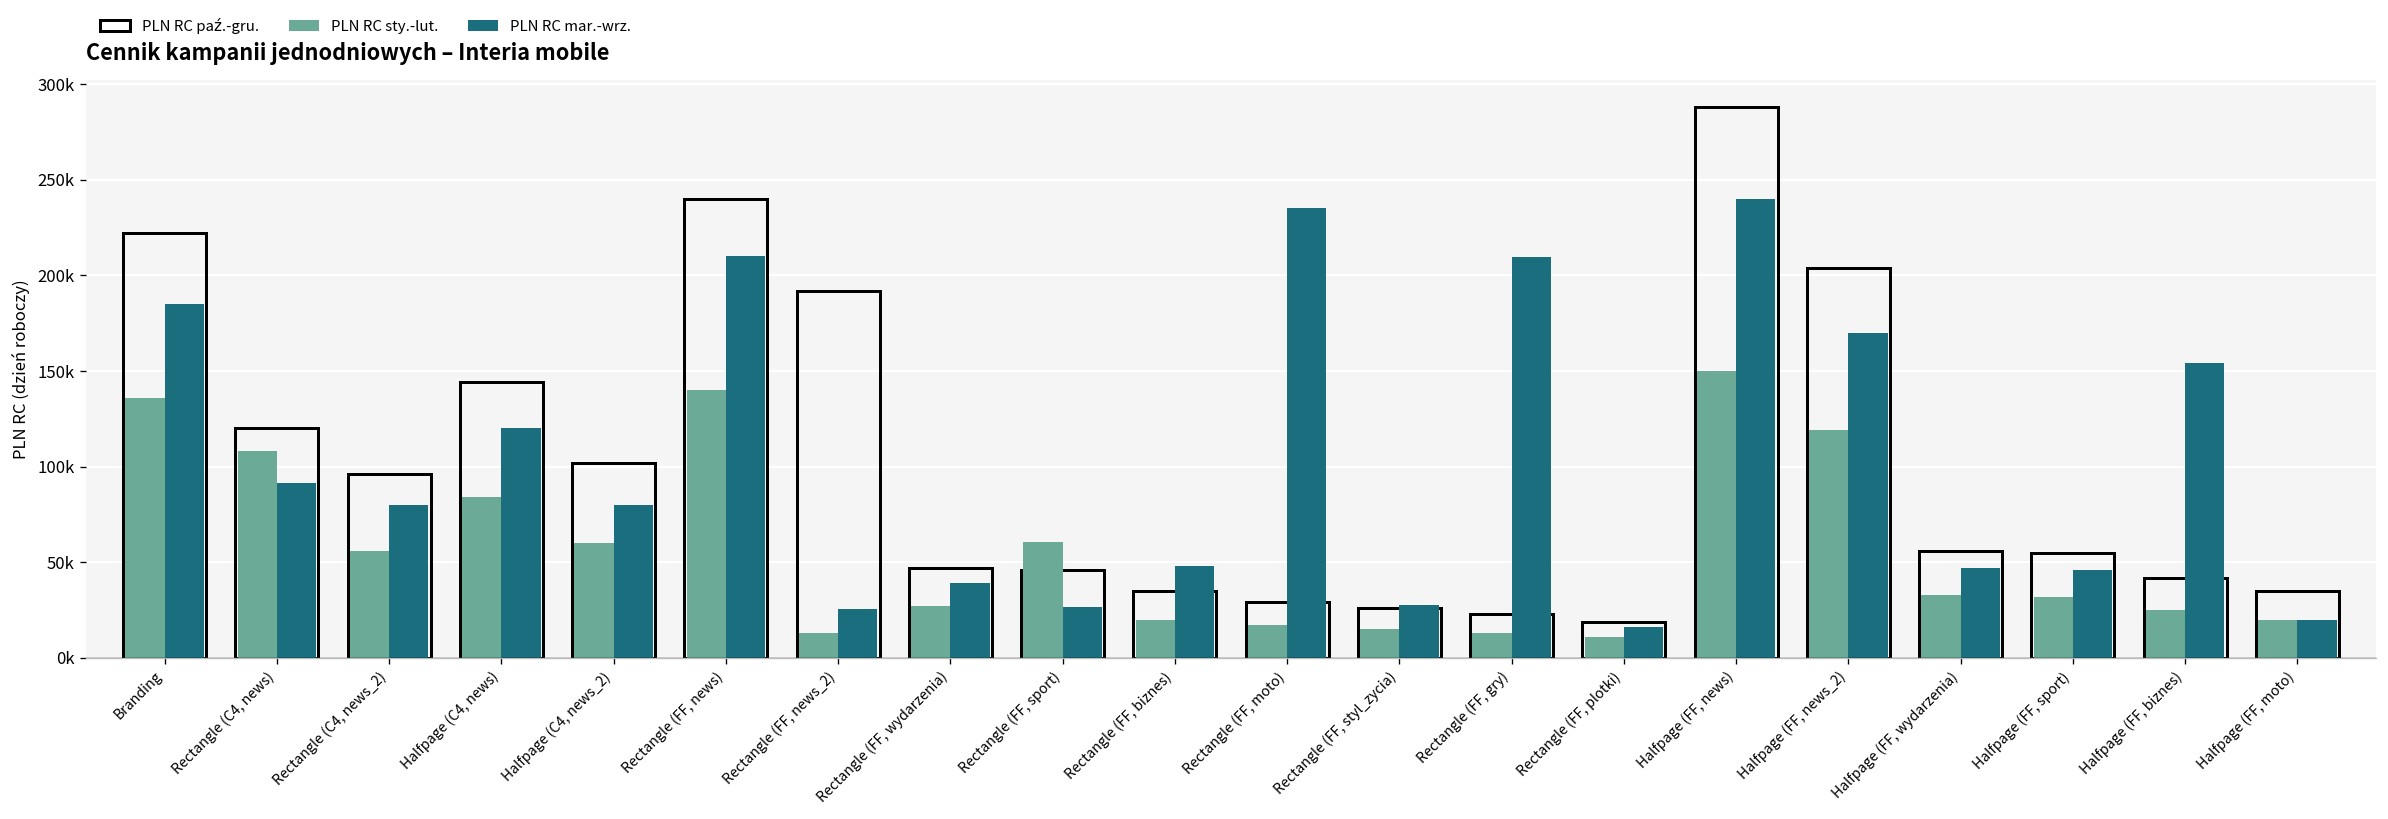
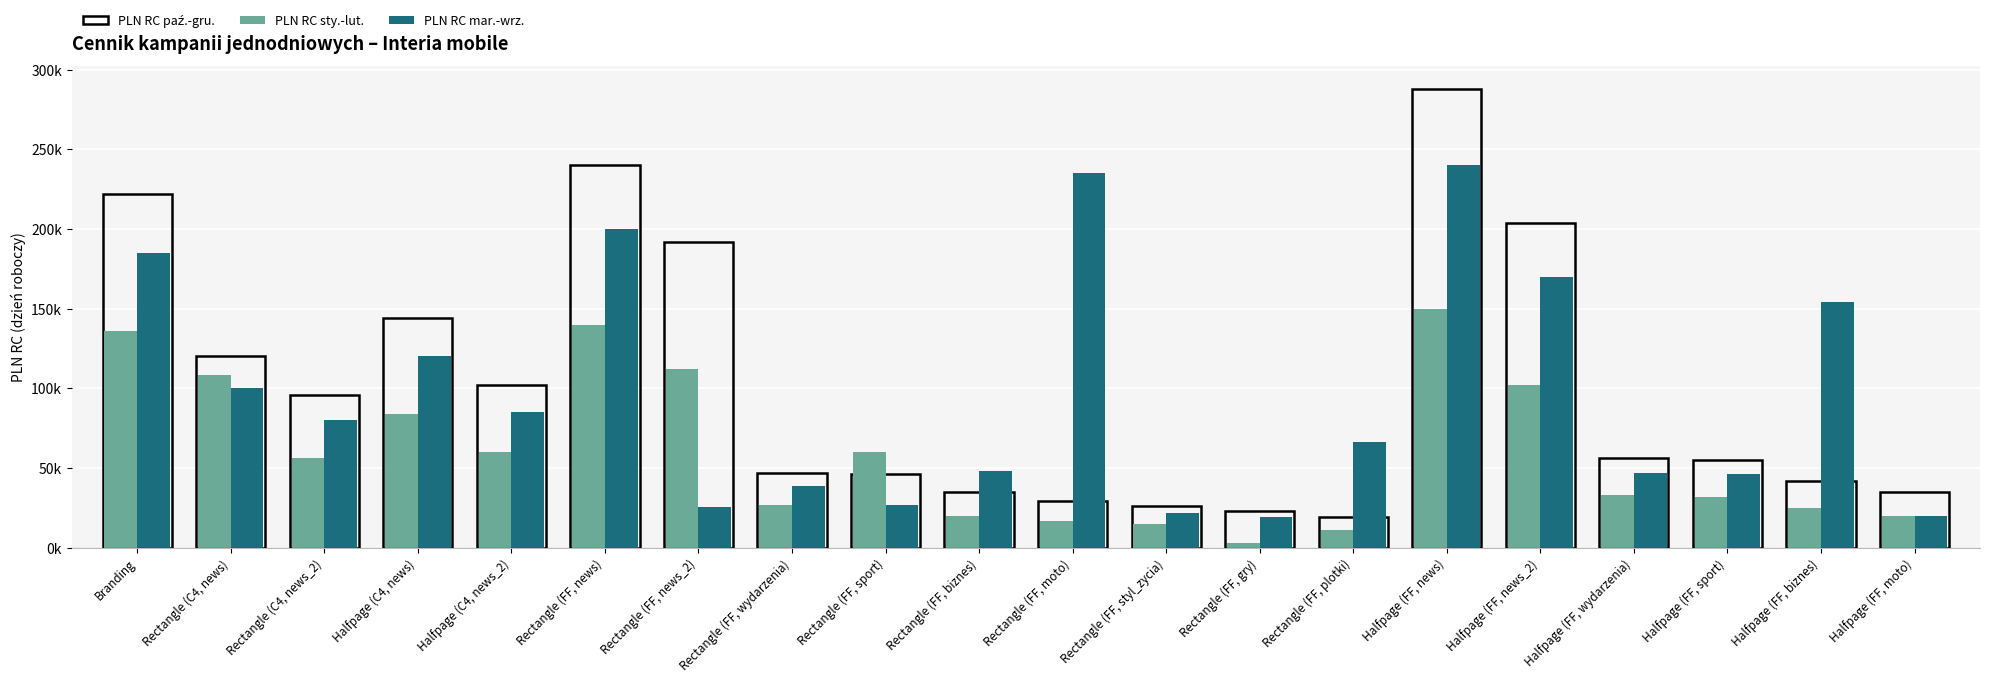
  {
    "PLN RC sty.-lut.": {
      "Branding": 136000,
      "Rectangle (C4, news)": 108000,
      "Rectangle (C4, news_2)": 56000,
      "Halfpage (C4, news)": 84000,
      "Halfpage (C4, news_2)": 60000,
      "Rectangle (FF, news)": 140000,
-     "Rectangle (FF, news_2)": 13000,
+     "Rectangle (FF, news_2)": 112000,
      "Rectangle (FF, wydarzenia)": 27000,
      "Rectangle (FF, sport)": 60000,
      "Rectangle (FF, biznes)": 20000,
      "Rectangle (FF, moto)": 17000,
      "Rectangle (FF, styl_zycia)": 15000,
-     "Rectangle (FF, gry)": 13000,
+     "Rectangle (FF, gry)": 3000,
      "Rectangle (FF, plotki)": 11000,
      "Halfpage (FF, news)": 150000,
-     "Halfpage (FF, news_2)": 119000,
+     "Halfpage (FF, news_2)": 102000,
      "Halfpage (FF, wydarzenia)": 33000,
      "Halfpage (FF, sport)": 32000,
      "Halfpage (FF, biznes)": 25000,
      "Halfpage (FF, moto)": 20000
    },
    "PLN RC mar.-wrz.": {
      "Branding": 185000,
-     "Rectangle (C4, news)": 91000,
+     "Rectangle (C4, news)": 100000,
      "Rectangle (C4, news_2)": 80000,
      "Halfpage (C4, news)": 120000,
-     "Halfpage (C4, news_2)": 80000,
-     "Rectangle (FF, news)": 210000,
+     "Halfpage (C4, news_2)": 85000,
+     "Rectangle (FF, news)": 200000,
      "Rectangle (FF, news_2)": 26000,
      "Rectangle (FF, wydarzenia)": 39000,
      "Rectangle (FF, sport)": 27000,
      "Rectangle (FF, biznes)": 48000,
      "Rectangle (FF, moto)": 235000,
-     "Rectangle (FF, styl_zycia)": 28000,
-     "Rectangle (FF, gry)": 210000,
-     "Rectangle (FF, plotki)": 16000,
+     "Rectangle (FF, styl_zycia)": 22000,
+     "Rectangle (FF, gry)": 19000,
+     "Rectangle (FF, plotki)": 66000,
      "Halfpage (FF, news)": 240000,
      "Halfpage (FF, news_2)": 170000,
      "Halfpage (FF, wydarzenia)": 47000,
      "Halfpage (FF, sport)": 46000,
      "Halfpage (FF, biznes)": 154000,
      "Halfpage (FF, moto)": 20000
    }
  }
